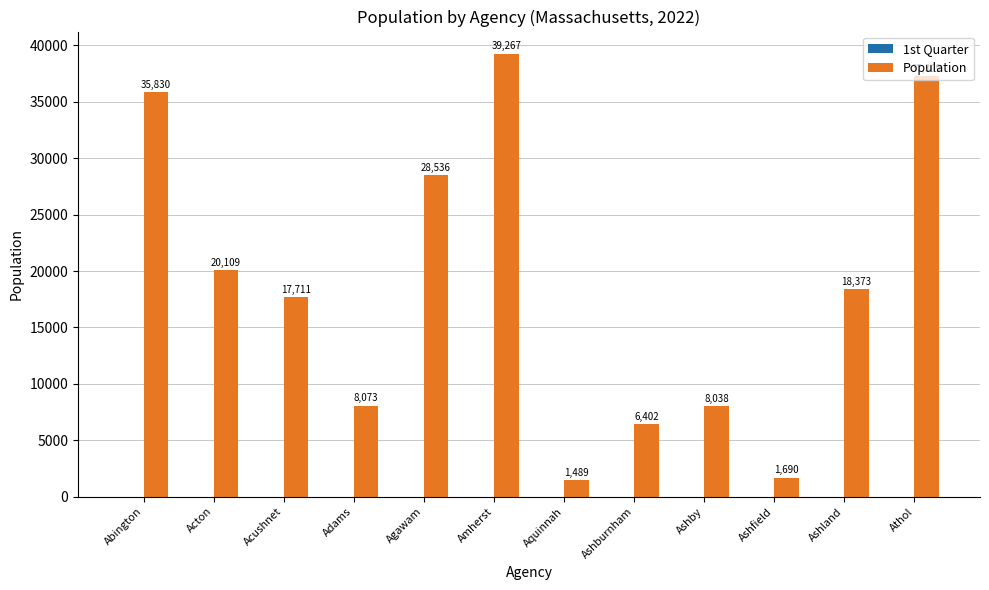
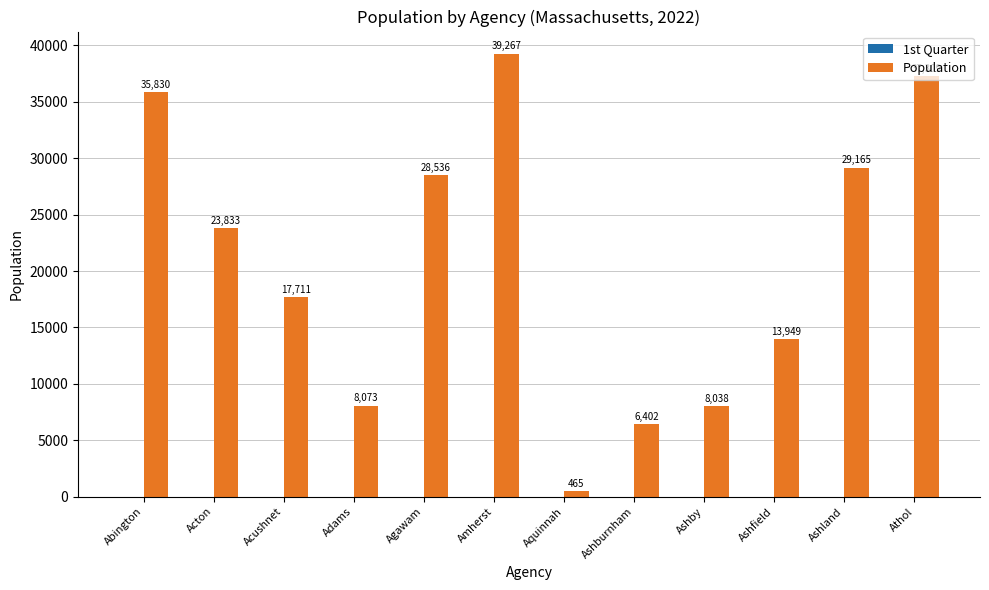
  {
    "1st Quarter": {
      "Abington": "0",
      "Acton": "0",
      "Acushnet": "0",
      "Adams": "0",
      "Agawam": "0",
      "Amherst": "0",
      "Aquinnah": "0",
      "Ashburnham": "0",
      "Ashby": "0",
      "Ashfield": "0",
      "Ashland": "0",
      "Athol": "0"
    },
    "Population": {
      "Abington": "35,830",
-     "Acton": "20,109",
+     "Acton": "23,833",
      "Acushnet": "17,711",
      "Adams": "8,073",
      "Agawam": "28,536",
      "Amherst": "39,267",
-     "Aquinnah": "1,489",
+     "Aquinnah": "465",
      "Ashburnham": "6,402",
      "Ashby": "8,038",
-     "Ashfield": "1,690",
-     "Ashland": "18,373"
+     "Ashfield": "13,949",
+     "Ashland": "29,165"
    }
  }
